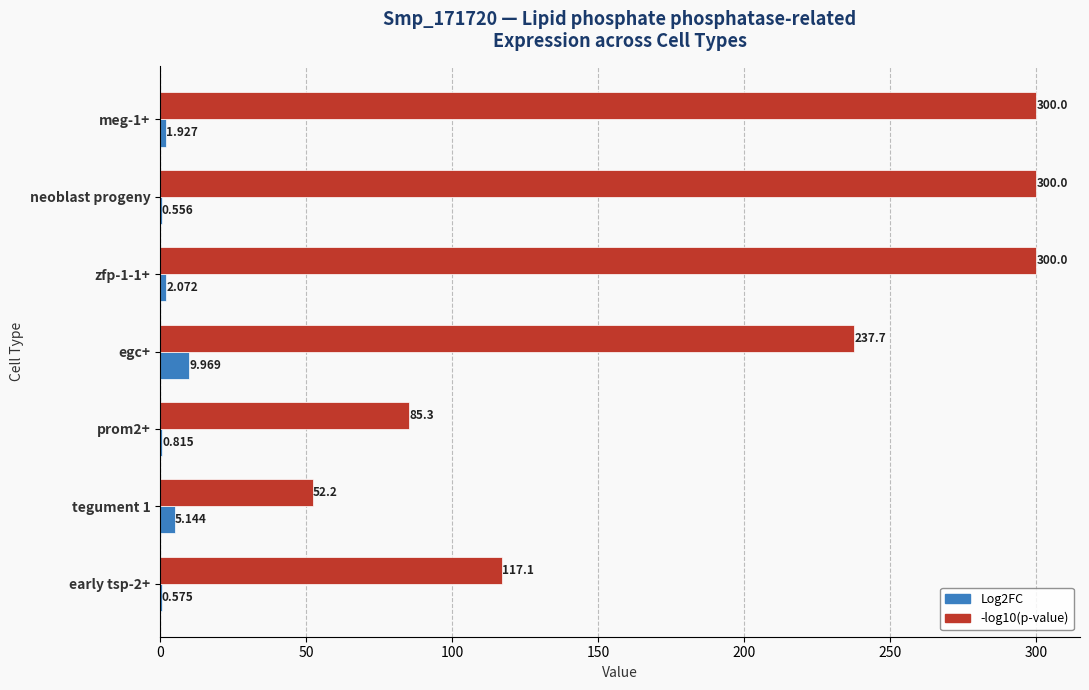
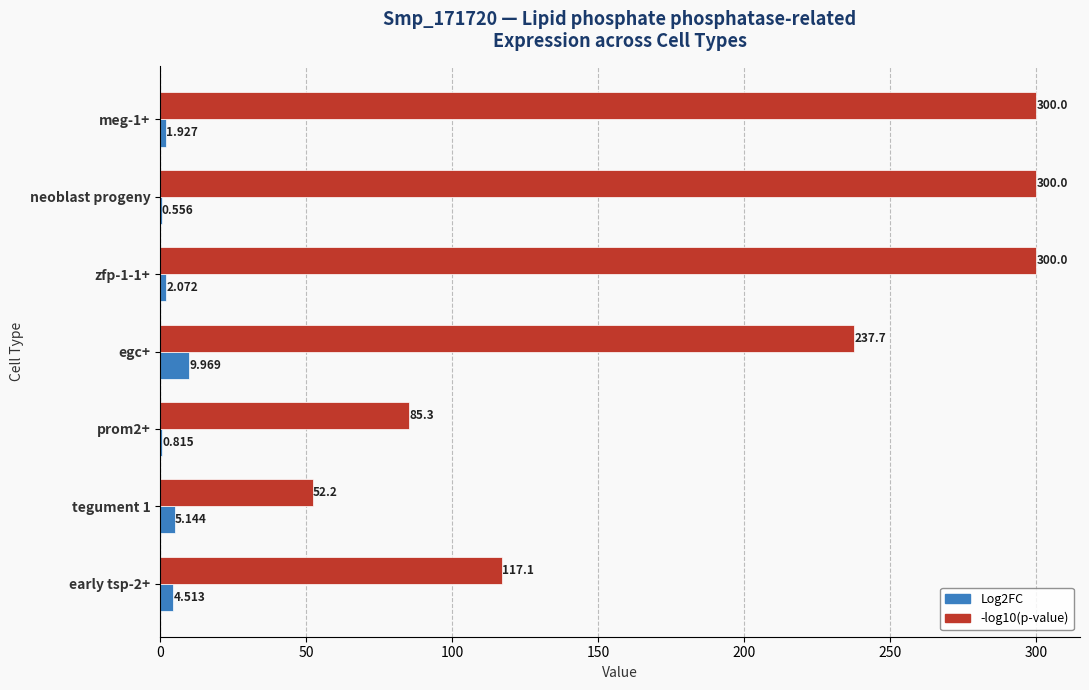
  {
    "Log2FC": {
      "meg-1+": 1.927,
      "neoblast progeny": 0.556,
      "zfp-1-1+": 2.072,
      "egc+": 9.969,
      "prom2+": 0.815,
      "tegument 1": 5.144,
-     "early tsp-2+": 0.575
+     "early tsp-2+": 4.513
    },
    "-log10(p-value)": {
      "meg-1+": 300.0,
      "neoblast progeny": 300.0,
      "zfp-1-1+": 300.0,
      "egc+": 237.7,
      "prom2+": 85.3,
      "tegument 1": 52.2,
      "early tsp-2+": 117.1
    }
  }
